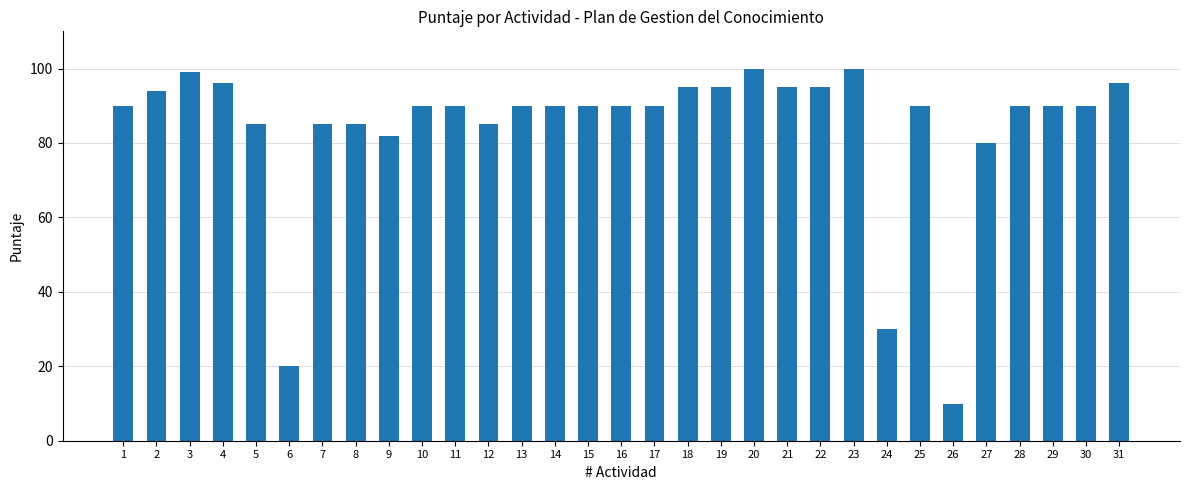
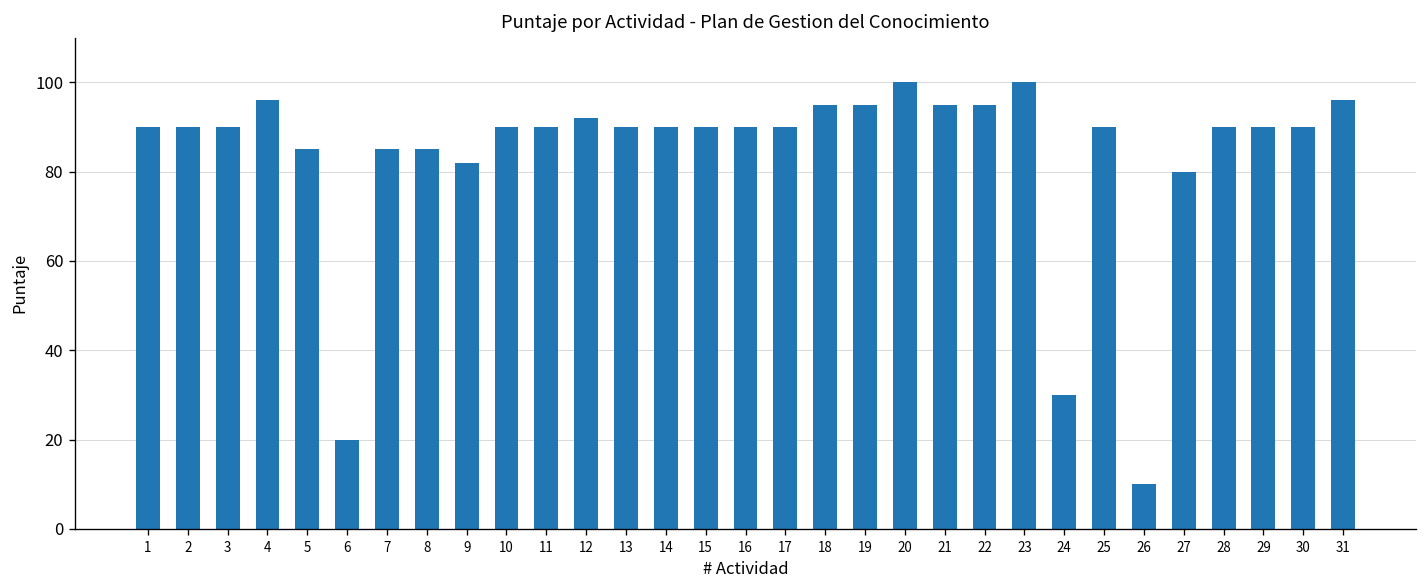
  {
    "1": 90,
-   "2": 94,
-   "3": 99,
+   "2": 90,
+   "3": 90,
    "4": 96,
    "5": 85,
    "6": 20,
    "7": 85,
    "8": 85,
    "9": 82,
    "10": 90,
    "11": 90,
-   "12": 85,
+   "12": 92,
    "13": 90,
    "14": 90,
    "15": 90,
    "16": 90,
    "17": 90,
    "18": 95,
    "19": 95,
    "20": 100,
    "21": 95,
    "22": 95,
    "23": 100,
    "24": 30,
    "25": 90,
    "26": 10,
    "27": 80,
    "28": 90,
    "29": 90,
    "30": 90,
    "31": 96
  }
